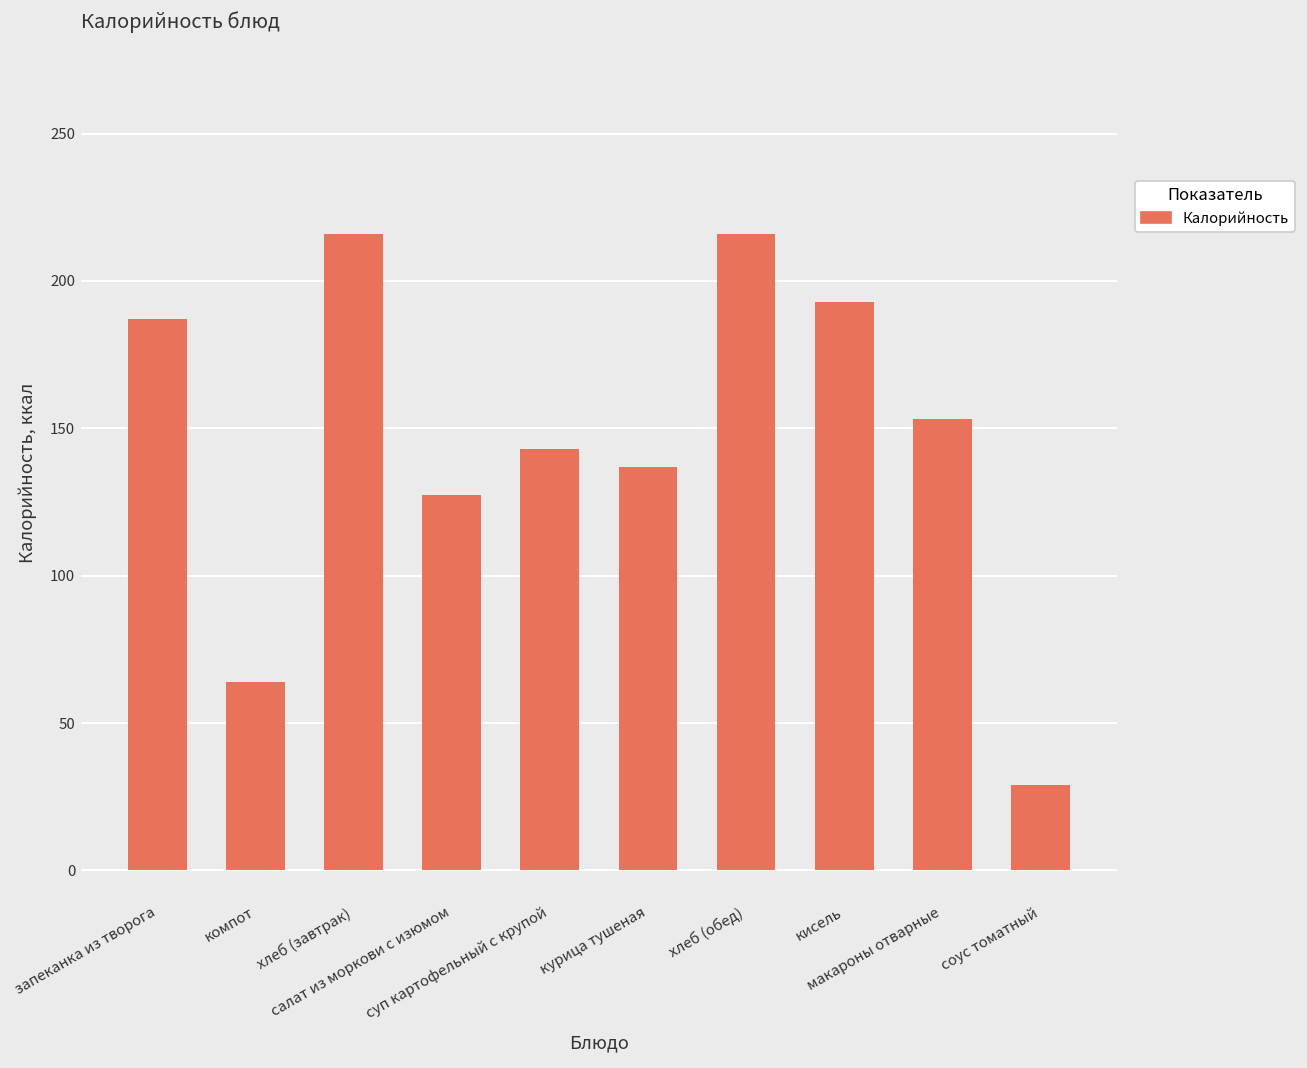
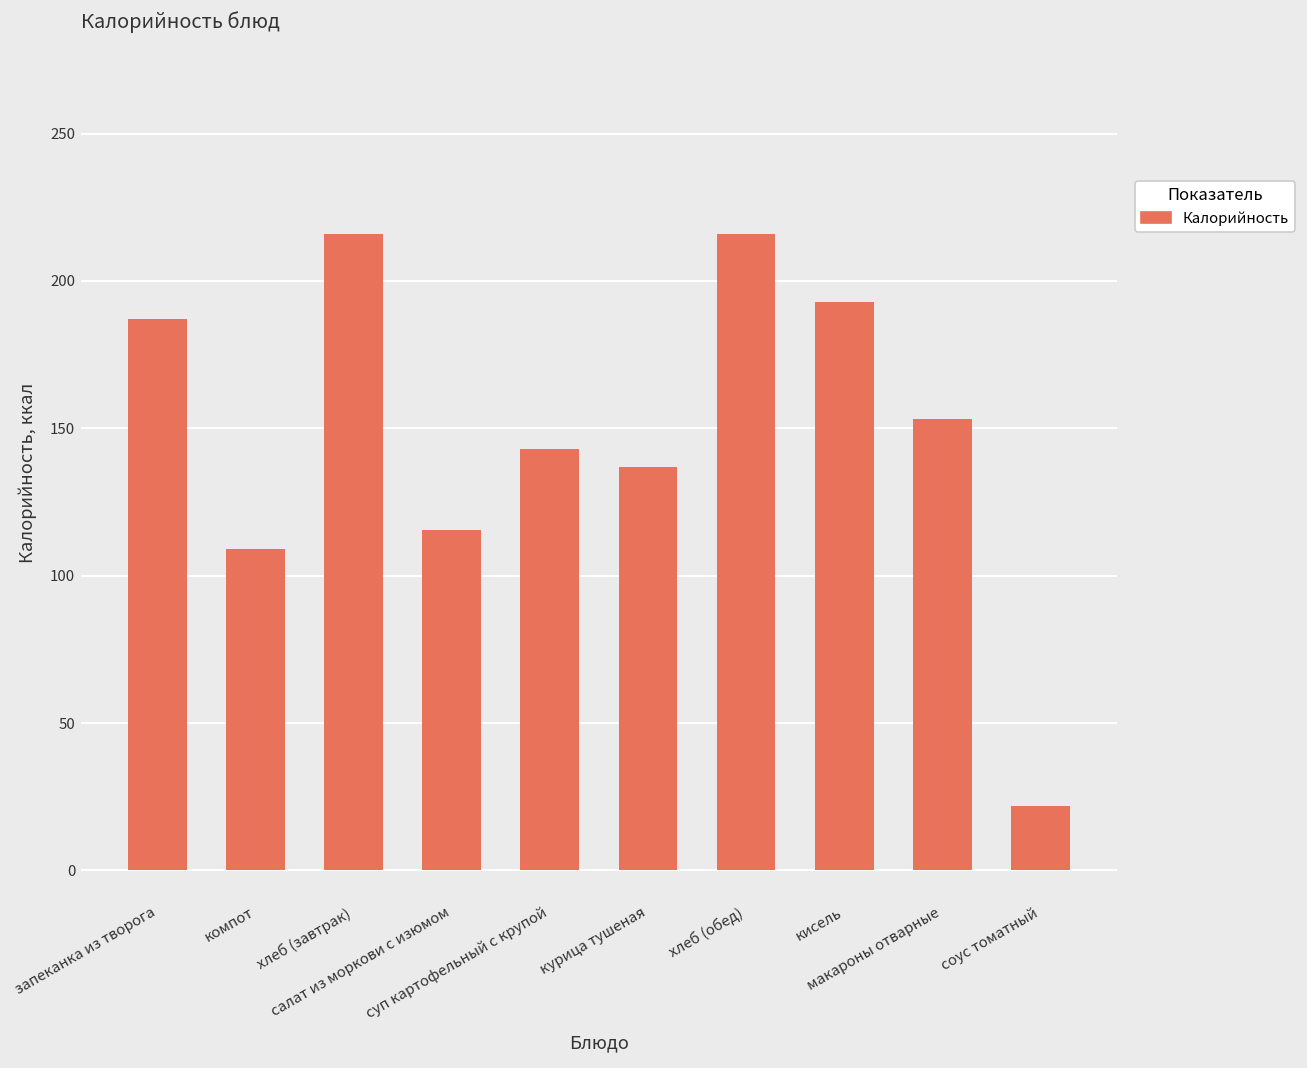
  {
    "запеканка из творога": 187,
-   "компот": 64,
+   "компот": 109,
    "хлеб (завтрак)": 216,
-   "салат из моркови с изюмом": 127,
+   "салат из моркови с изюмом": 116,
    "суп картофельный с крупой": 143,
    "курица тушеная": 137,
    "хлеб (обед)": 216,
    "кисель": 193,
    "макароны отварные": 153,
-   "соус томатный": 29
+   "соус томатный": 22
  }
